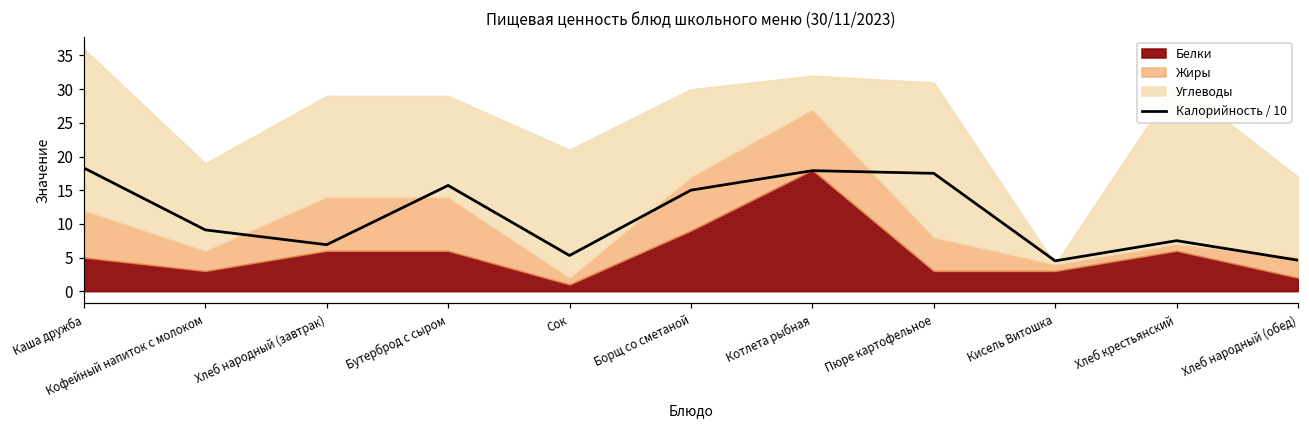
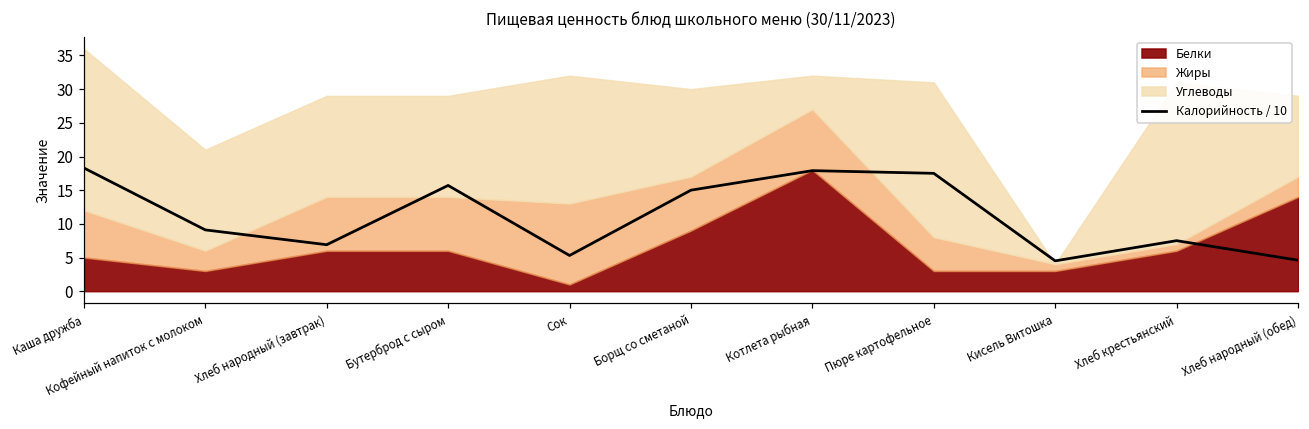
  {
    "Калорийность / 10": {
      "Каша дружба": 18,
      "Кофейный напиток с молоком": 9,
      "Хлеб народный (завтрак)": 7,
      "Бутерброд с сыром": 16,
      "Сок": 5,
      "Борщ со сметаной": 15,
      "Пюре картофельное": 18,
      "Кисель Витошка": 5,
      "Хлеб крестьянский": 8
    },
    "Белки": {
      "Каша дружба": 5,
      "Кофейный напиток с молоком": 3,
      "Хлеб народный (завтрак)": 6,
      "Бутерброд с сыром": 6,
      "Сок": 1,
      "Борщ со сметаной": 9,
      "Пюре картофельное": 3,
      "Кисель Витошка": 3,
      "Хлеб крестьянский": 6,
-     "Хлеб народный (обед)": 2
+     "Хлеб народный (обед)": 14
    },
    "Жиры": {
      "Каша дружба": 7,
      "Кофейный напиток с молоком": 3,
      "Хлеб народный (завтрак)": 8,
      "Бутерброд с сыром": 8,
-     "Сок": 1,
+     "Сок": 12,
      "Борщ со сметаной": 8,
      "Котлета рыбная": 9,
      "Пюре картофельное": 5,
      "Хлеб крестьянский": 1
    },
    "Углеводы": {
      "Каша дружба": 24,
-     "Кофейный напиток с молоком": 13,
+     "Кофейный напиток с молоком": 15,
      "Хлеб народный (завтрак)": 15,
      "Бутерброд с сыром": 15,
      "Сок": 19,
      "Борщ со сметаной": 13,
      "Котлета рыбная": 5,
      "Пюре картофельное": 23,
      "Хлеб народный (обед)": 12
    }
  }
